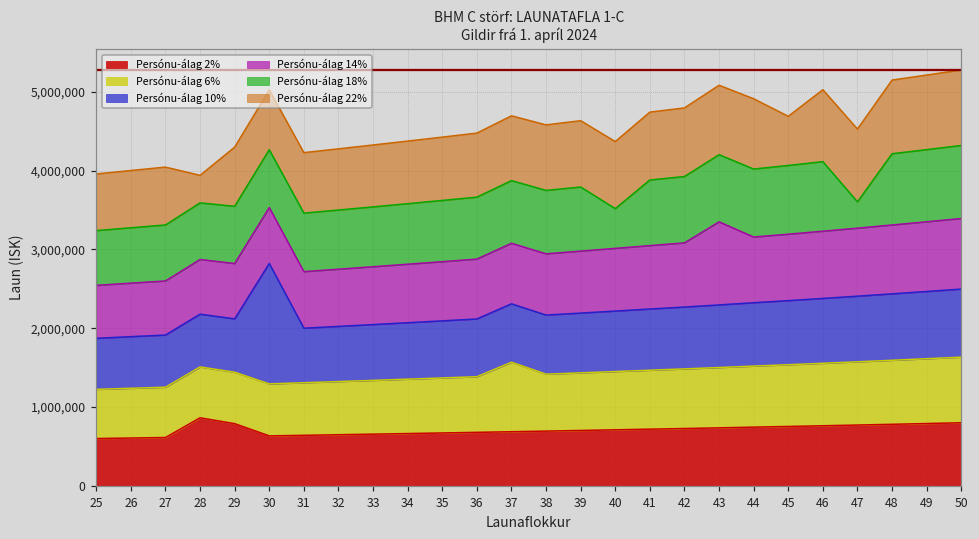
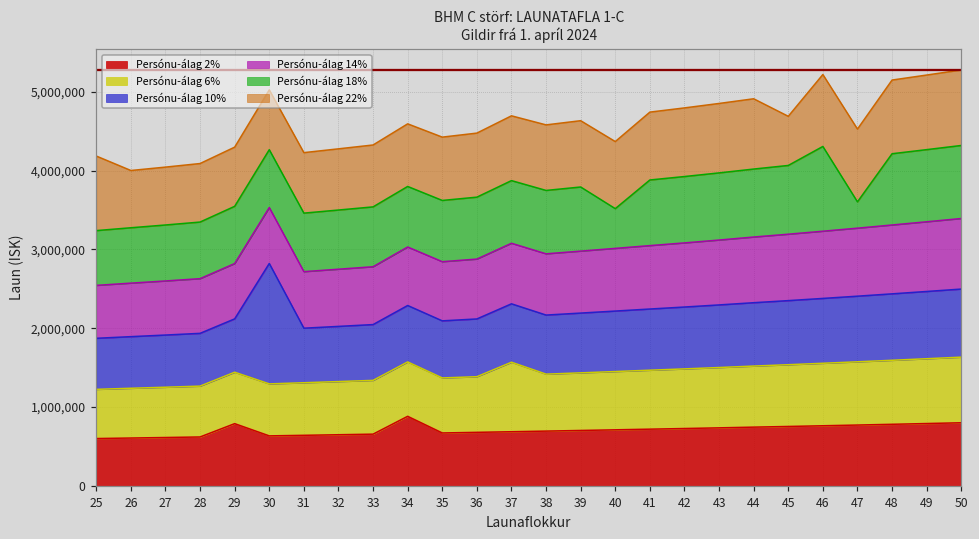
  {
    "Persónu-álag 2%": {
      "25": "600,000",
      "26": "600,000",
      "27": "600,000",
-     "28": "900,000",
+     "28": "600,000",
      "29": "800,000",
      "30": "600,000",
      "31": "600,000",
      "32": "600,000",
      "33": "700,000",
-     "34": "700,000",
+     "34": "900,000",
      "35": "700,000",
      "36": "700,000",
      "37": "700,000",
      "38": "700,000",
      "39": "700,000",
      "40": "700,000",
      "41": "700,000",
      "42": "700,000",
      "43": "700,000",
      "44": "700,000",
      "45": "800,000",
      "46": "800,000",
      "47": "800,000",
      "48": "800,000",
      "49": "800,000",
      "50": "800,000"
    },
    "Persónu-álag 6%": {
      "25": "600,000",
      "26": "600,000",
      "27": "600,000",
      "28": "600,000",
      "29": "700,000",
      "30": "700,000",
      "31": "700,000",
      "32": "700,000",
      "33": "700,000",
      "34": "700,000",
      "35": "700,000",
      "36": "700,000",
      "37": "900,000",
      "38": "700,000",
      "39": "700,000",
      "40": "700,000",
      "41": "700,000",
      "42": "800,000",
      "43": "800,000",
      "44": "800,000",
      "45": "800,000",
      "46": "800,000",
      "47": "800,000",
      "48": "800,000",
      "49": "800,000",
      "50": "800,000"
    },
    "Persónu-álag 10%": {
      "25": "600,000",
      "26": "700,000",
      "27": "700,000",
      "28": "700,000",
      "29": "700,000",
      "30": "1,500,000",
      "31": "700,000",
      "32": "700,000",
      "33": "700,000",
      "34": "700,000",
      "35": "700,000",
      "36": "700,000",
      "37": "700,000",
      "38": "700,000",
      "39": "800,000",
      "40": "800,000",
      "41": "800,000",
      "42": "800,000",
      "43": "800,000",
      "44": "800,000",
      "45": "800,000",
      "46": "800,000",
      "47": "800,000",
      "48": "800,000",
      "49": "900,000",
      "50": "900,000"
    },
    "Persónu-álag 14%": {
      "25": "700,000",
      "26": "700,000",
      "27": "700,000",
      "28": "700,000",
      "29": "700,000",
      "30": "700,000",
      "31": "700,000",
      "32": "700,000",
      "33": "700,000",
      "34": "700,000",
      "35": "800,000",
      "36": "800,000",
      "37": "800,000",
      "38": "800,000",
      "39": "800,000",
      "40": "800,000",
      "41": "800,000",
      "42": "800,000",
-     "43": "1,100,000",
+     "43": "800,000",
      "44": "800,000",
      "45": "800,000",
      "46": "900,000",
      "47": "900,000",
      "48": "900,000",
      "49": "900,000",
      "50": "900,000"
    },
    "Persónu-álag 18%": {
      "25": "700,000",
      "26": "700,000",
      "27": "700,000",
      "28": "700,000",
      "29": "700,000",
      "30": "700,000",
      "31": "700,000",
      "32": "800,000",
      "33": "800,000",
      "34": "800,000",
      "35": "800,000",
      "36": "800,000",
      "37": "800,000",
      "38": "800,000",
      "39": "800,000",
      "40": "500,000",
      "41": "800,000",
      "42": "800,000",
      "43": "900,000",
      "44": "900,000",
      "45": "900,000",
-     "46": "900,000",
+     "46": "1,100,000",
      "47": "300,000",
      "48": "900,000",
      "49": "900,000",
      "50": "900,000"
    },
    "Persónu-álag 22%": {
-     "25": "700,000",
+     "25": "900,000",
      "26": "700,000",
      "27": "700,000",
-     "28": "300,000",
+     "28": "700,000",
      "29": "800,000",
      "31": "800,000",
      "32": "800,000",
      "33": "800,000",
      "34": "800,000",
      "35": "800,000",
      "36": "800,000",
      "37": "800,000",
      "38": "800,000",
      "39": "800,000",
      "40": "900,000",
      "41": "900,000",
      "42": "900,000",
      "43": "900,000",
      "44": "900,000",
      "45": "600,000",
      "46": "900,000",
      "47": "900,000",
      "48": "900,000",
      "49": "900,000",
      "50": "1,000,000"
    }
  }
